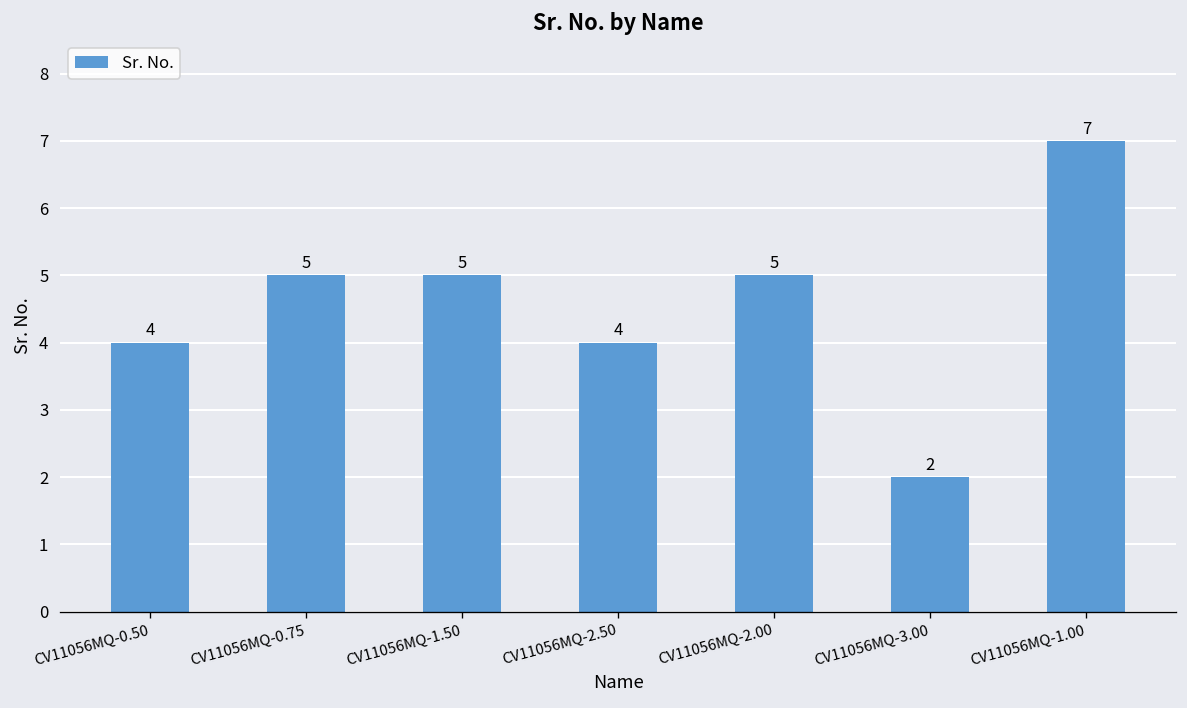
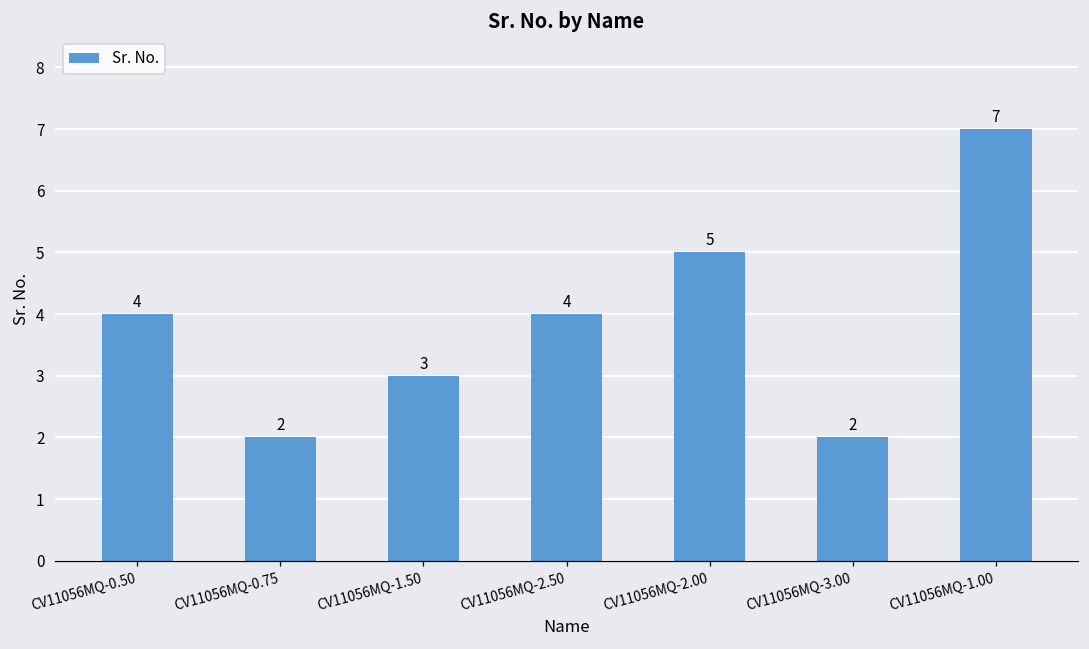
  {
    "CV11056MQ-0.50": 4,
-   "CV11056MQ-0.75": 5,
-   "CV11056MQ-1.50": 5,
+   "CV11056MQ-0.75": 2,
+   "CV11056MQ-1.50": 3,
    "CV11056MQ-2.50": 4,
    "CV11056MQ-2.00": 5,
    "CV11056MQ-3.00": 2,
    "CV11056MQ-1.00": 7
  }
